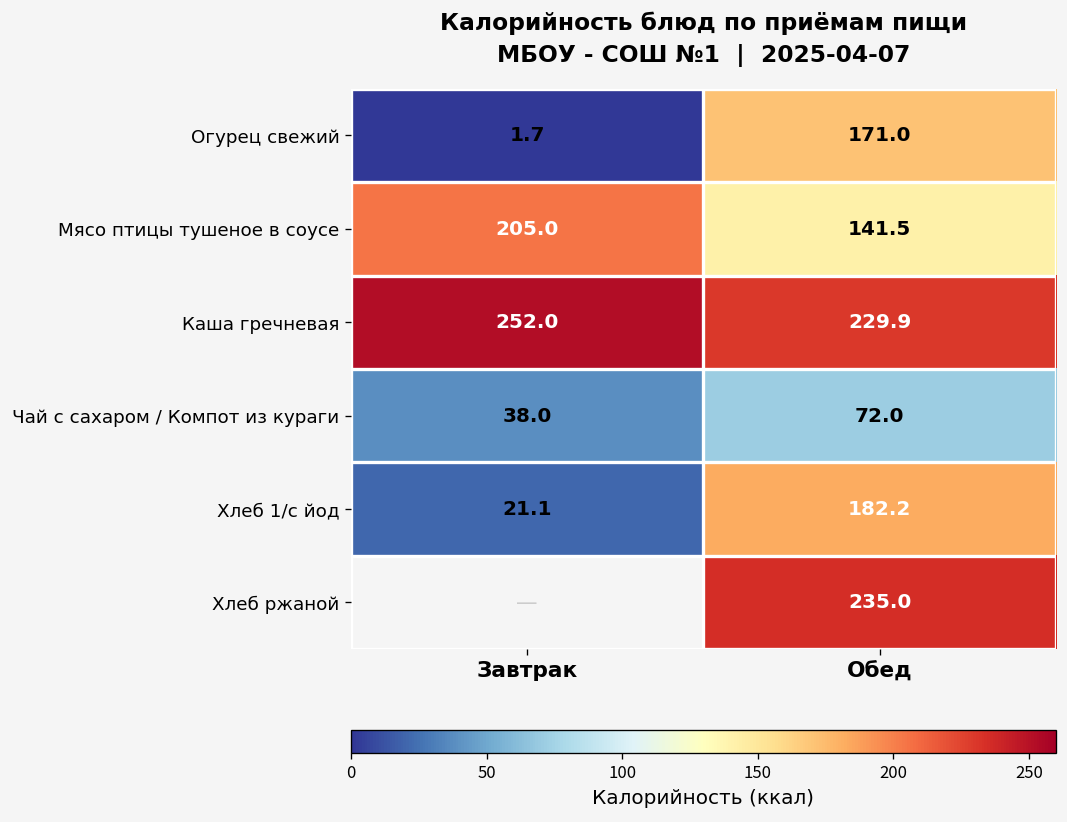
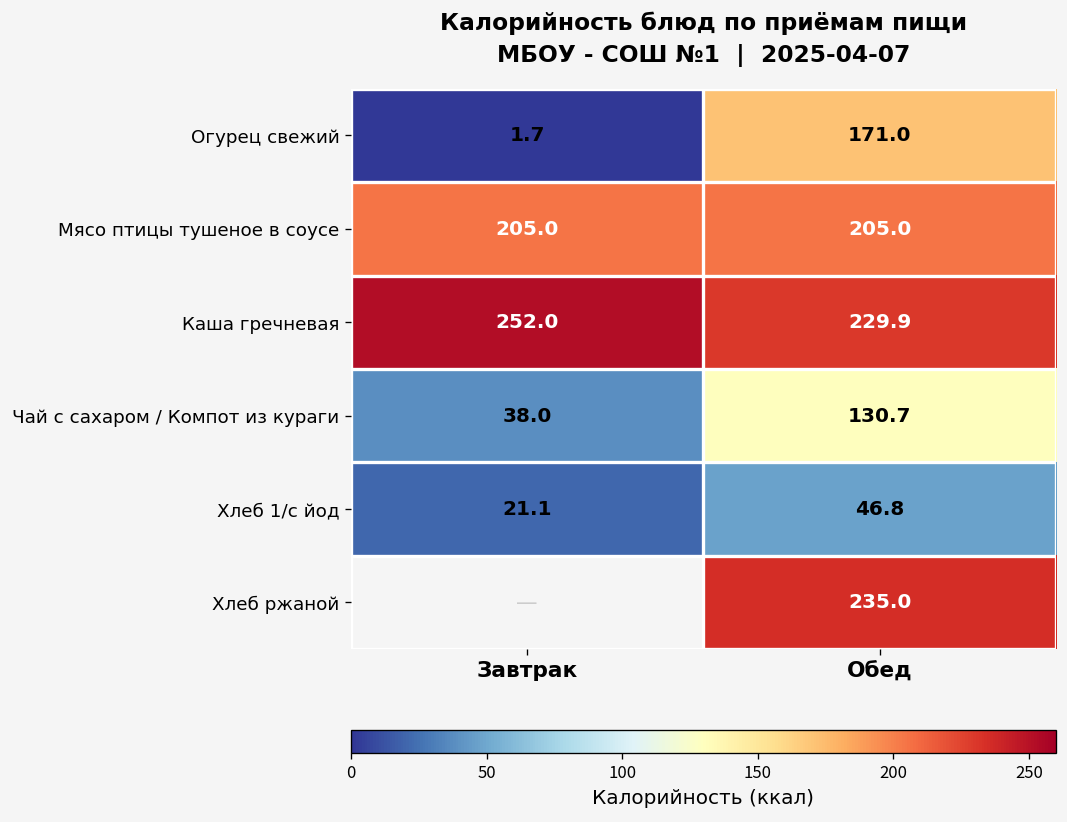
  {
    "Огурец свежий": {
      "Завтрак": 1.7,
      "Обед": 171.0
    },
    "Мясо птицы тушеное в соусе": {
      "Завтрак": 205.0,
-     "Обед": 141.5
+     "Обед": 205.0
    },
    "Каша гречневая": {
      "Завтрак": 252.0,
      "Обед": 229.9
    },
    "Чай с сахаром / Компот из кураги": {
      "Завтрак": 38.0,
-     "Обед": 72.0
+     "Обед": 130.7
    },
    "Хлеб 1/с йод": {
      "Завтрак": 21.1,
-     "Обед": 182.2
+     "Обед": 46.8
    },
    "Хлеб ржаной": {
      "Обед": 235.0
    }
  }
